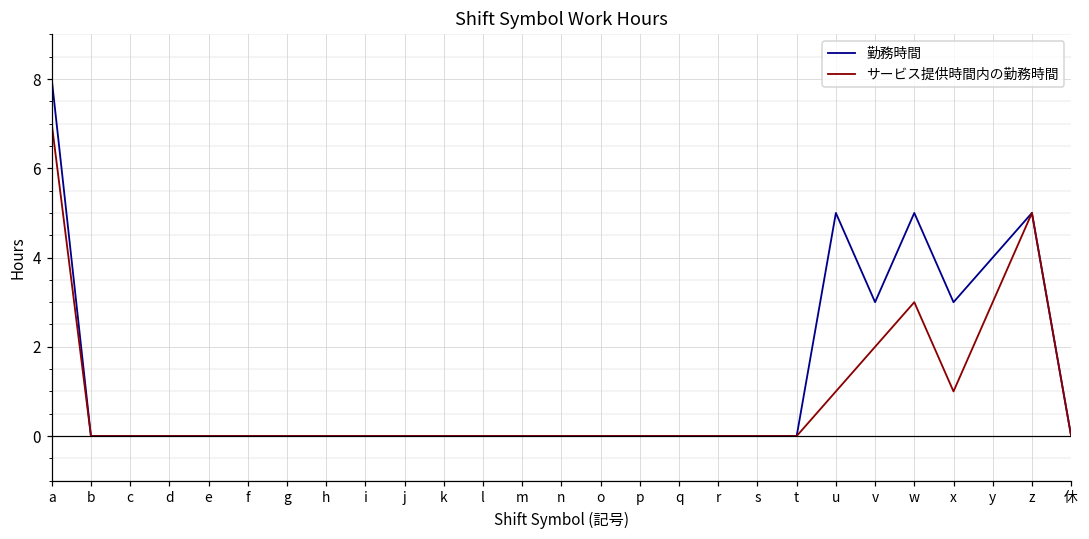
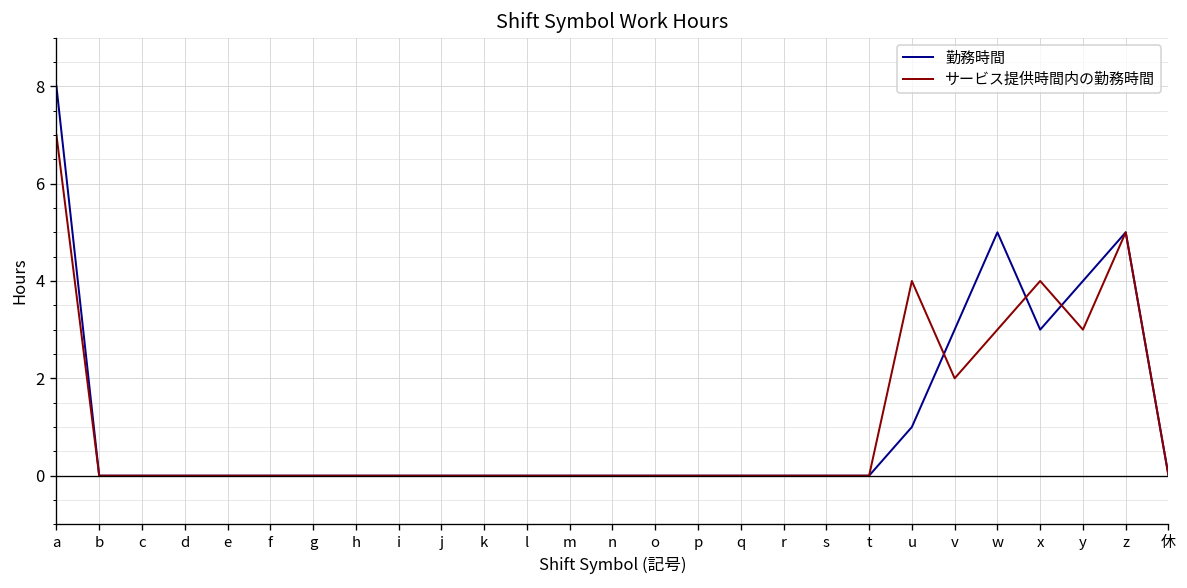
  {
    "勤務時間": {
      "a": 8,
-     "u": 5,
+     "u": 1,
      "v": 3,
      "w": 5,
      "x": 3,
      "y": 4
    },
    "サービス提供時間内の勤務時間": {
      "a": 7,
-     "u": 1,
+     "u": 4,
      "v": 2,
      "w": 3,
-     "x": 1,
+     "x": 4,
      "y": 3
    }
  }
